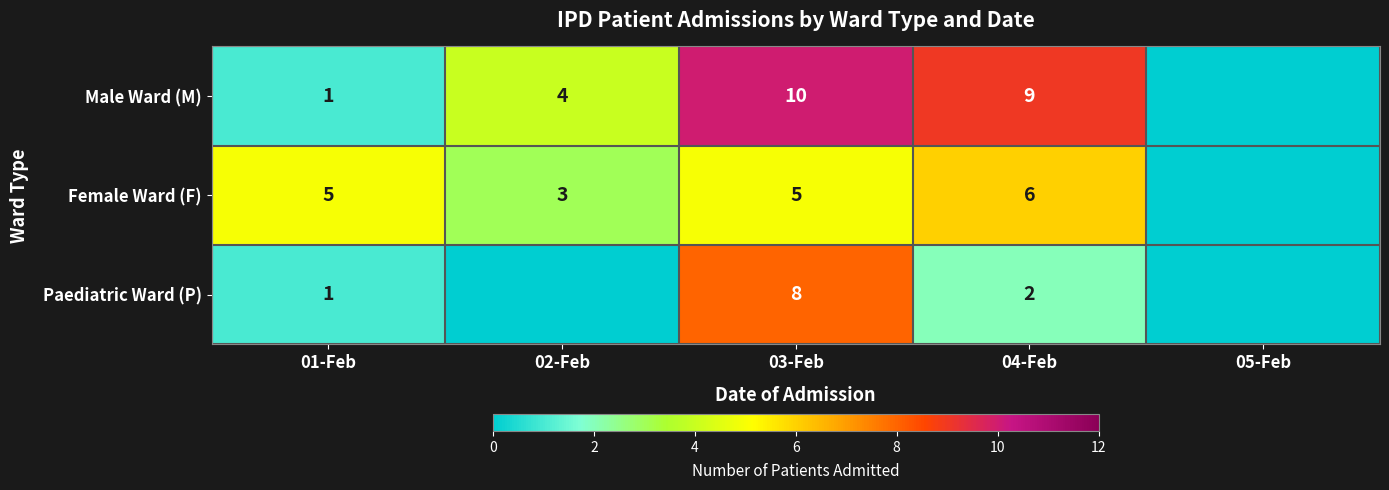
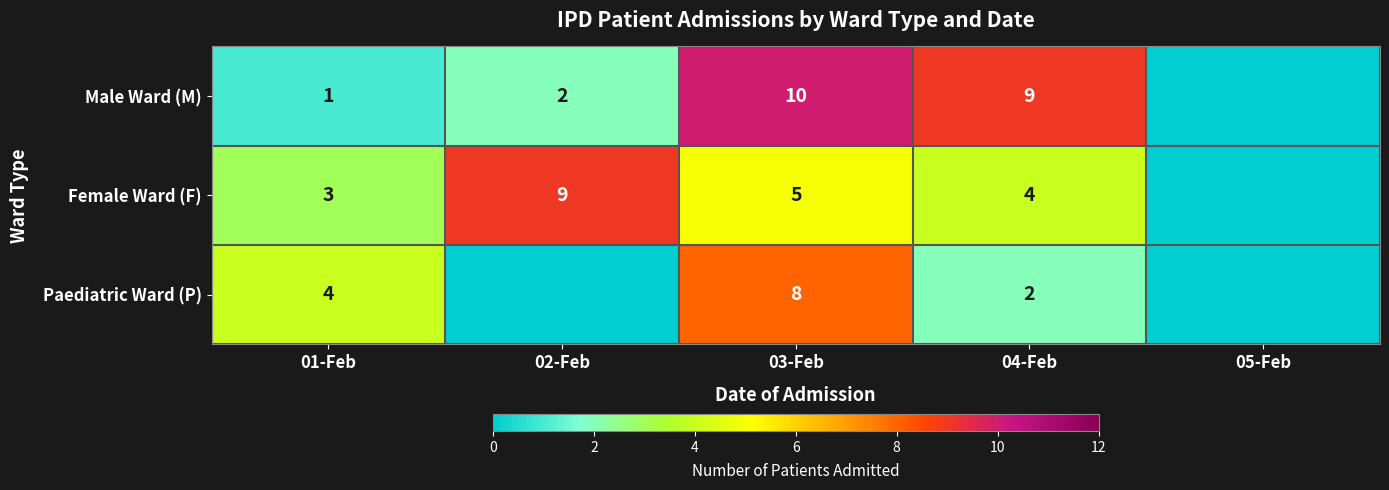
  {
    "Male Ward (M)": {
      "01-Feb": 1,
-     "02-Feb": 4,
+     "02-Feb": 2,
      "03-Feb": 10,
      "04-Feb": 9
    },
    "Female Ward (F)": {
-     "01-Feb": 5,
-     "02-Feb": 3,
+     "01-Feb": 3,
+     "02-Feb": 9,
      "03-Feb": 5,
-     "04-Feb": 6
+     "04-Feb": 4
    },
    "Paediatric Ward (P)": {
-     "01-Feb": 1,
+     "01-Feb": 4,
      "03-Feb": 8,
      "04-Feb": 2
    }
  }
